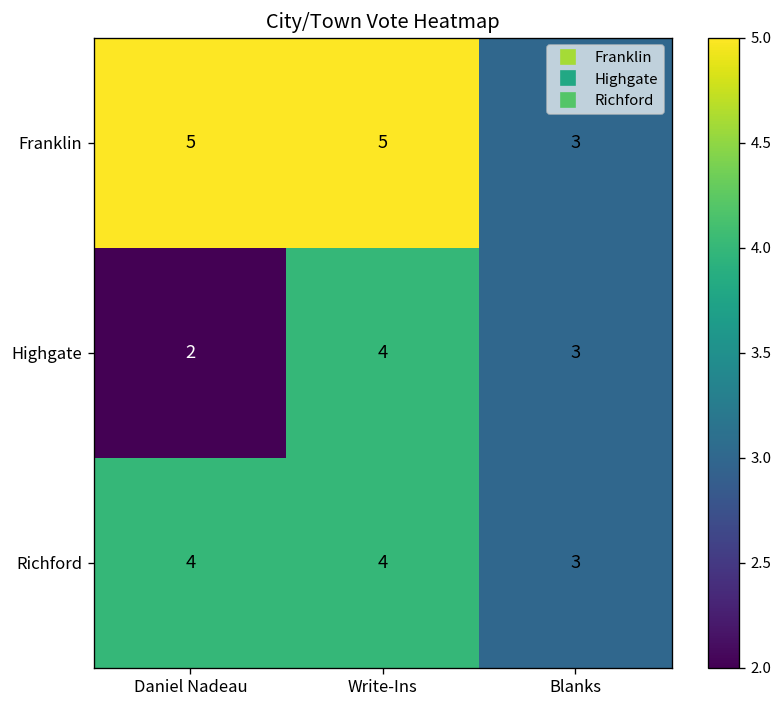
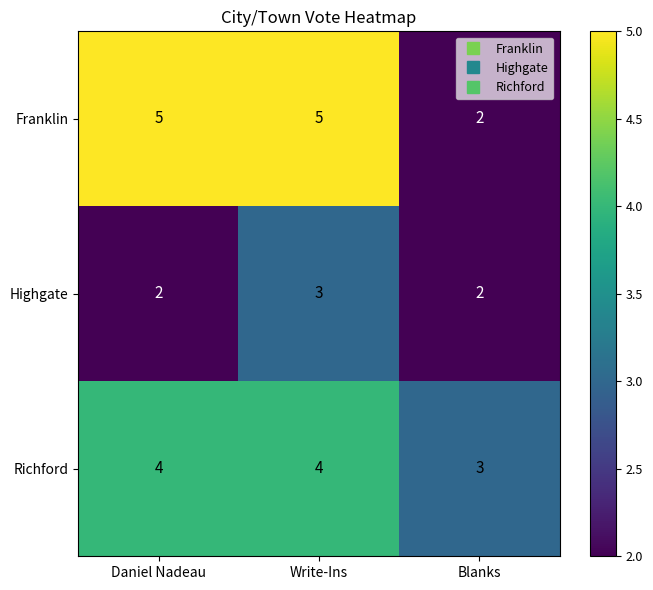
  {
    "Franklin": {
      "Daniel Nadeau": 5,
      "Write-Ins": 5,
-     "Blanks": 3
+     "Blanks": 2
    },
    "Highgate": {
      "Daniel Nadeau": 2,
-     "Write-Ins": 4,
-     "Blanks": 3
+     "Write-Ins": 3,
+     "Blanks": 2
    },
    "Richford": {
      "Daniel Nadeau": 4,
      "Write-Ins": 4,
      "Blanks": 3
    }
  }
